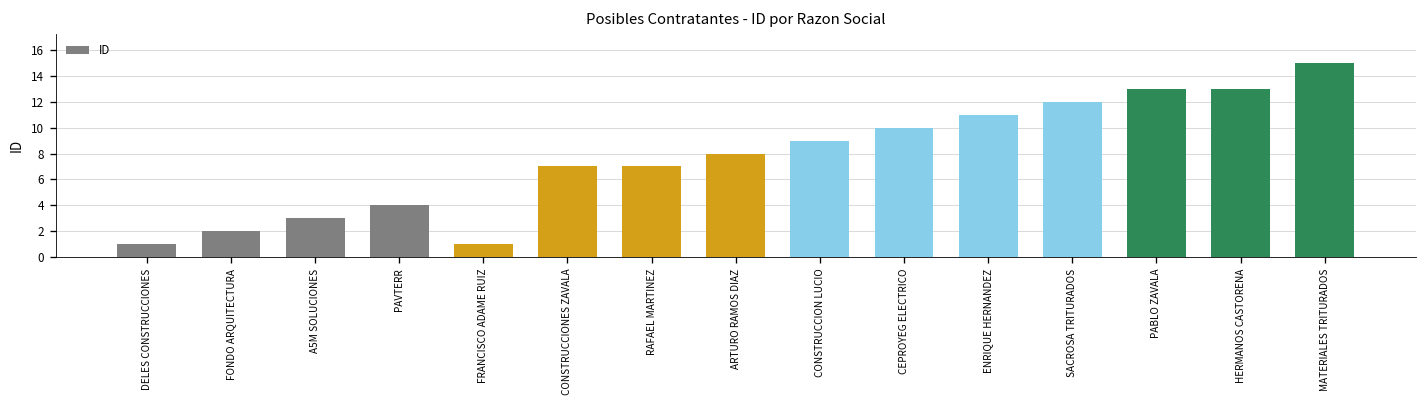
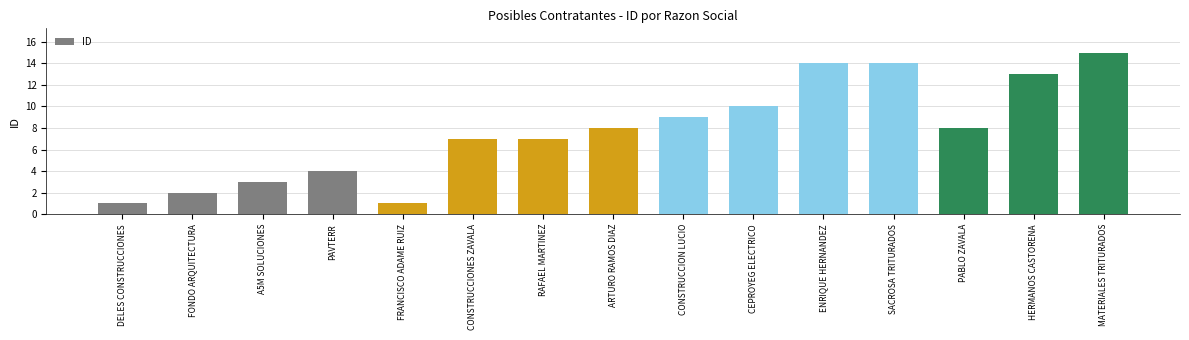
  {
    "DELES CONSTRUCCIONES": 1,
    "FONDO ARQUITECTURA": 2,
    "A5M SOLUCIONES": 3,
    "PAVTERR": 4,
    "FRANCISCO ADAME RUIZ": 1,
    "CONSTRUCCIONES ZAVALA": 7,
    "RAFAEL MARTINEZ": 7,
    "ARTURO RAMOS DIAZ": 8,
    "CONSTRUCCION LUCIO": 9,
    "CEPROYEG ELECTRICO": 10,
-   "ENRIQUE HERNANDEZ": 11,
-   "SACROSA TRITURADOS": 12,
-   "PABLO ZAVALA": 13,
+   "ENRIQUE HERNANDEZ": 14,
+   "SACROSA TRITURADOS": 14,
+   "PABLO ZAVALA": 8,
    "HERMANOS CASTORENA": 13,
    "MATERIALES TRITURADOS": 15
  }
